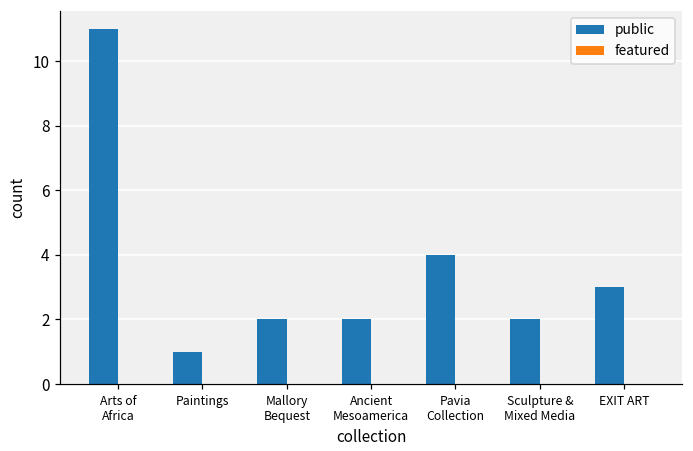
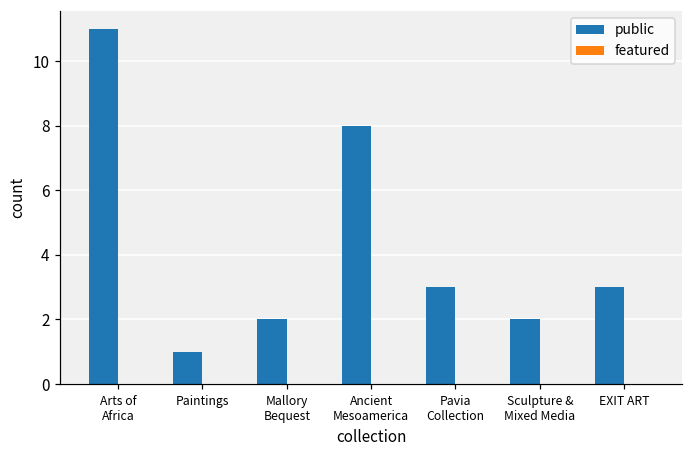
  {
    "public": {
      "Arts of Africa": 11,
      "Paintings": 1,
      "Mallory Bequest": 2,
-     "Ancient Mesoamerica": 2,
-     "Pavia Collection": 4,
+     "Ancient Mesoamerica": 8,
+     "Pavia Collection": 3,
      "Sculpture & Mixed Media": 2,
      "EXIT ART": 3
    },
    "featured": {
      "Arts of Africa": 0,
      "Paintings": 0,
      "Mallory Bequest": 0,
      "Ancient Mesoamerica": 0,
      "Pavia Collection": 0,
      "Sculpture & Mixed Media": 0,
      "EXIT ART": 0
    }
  }
